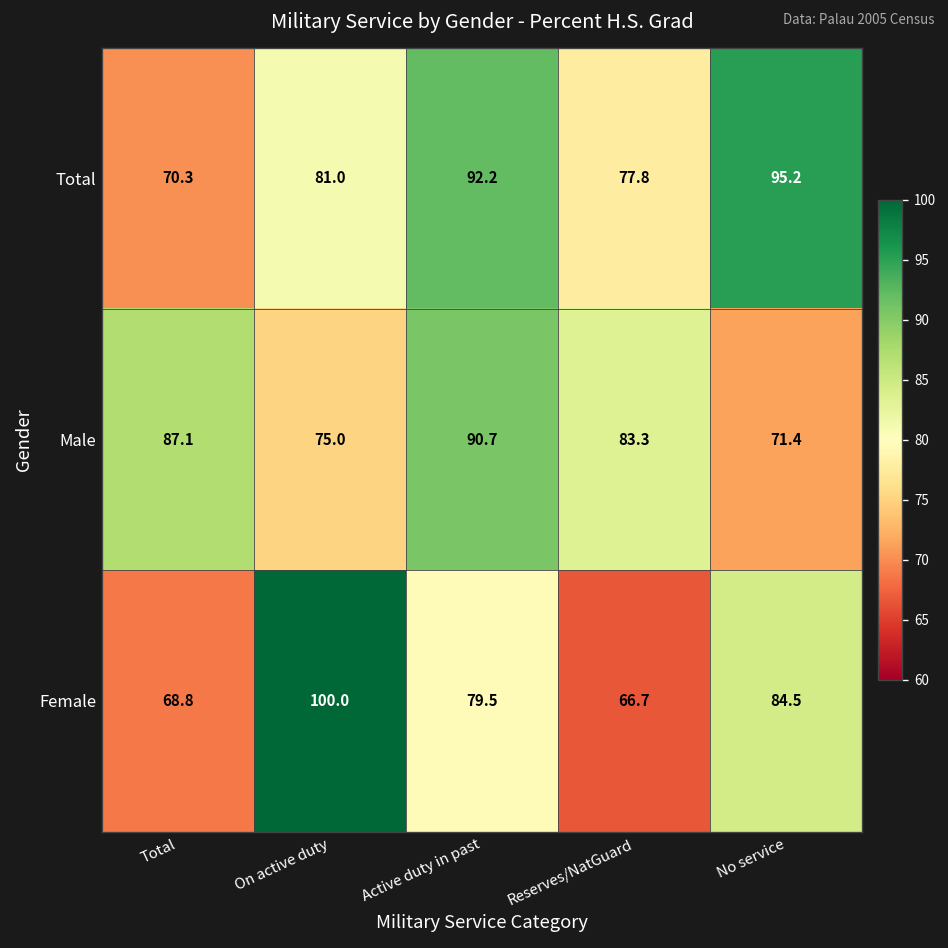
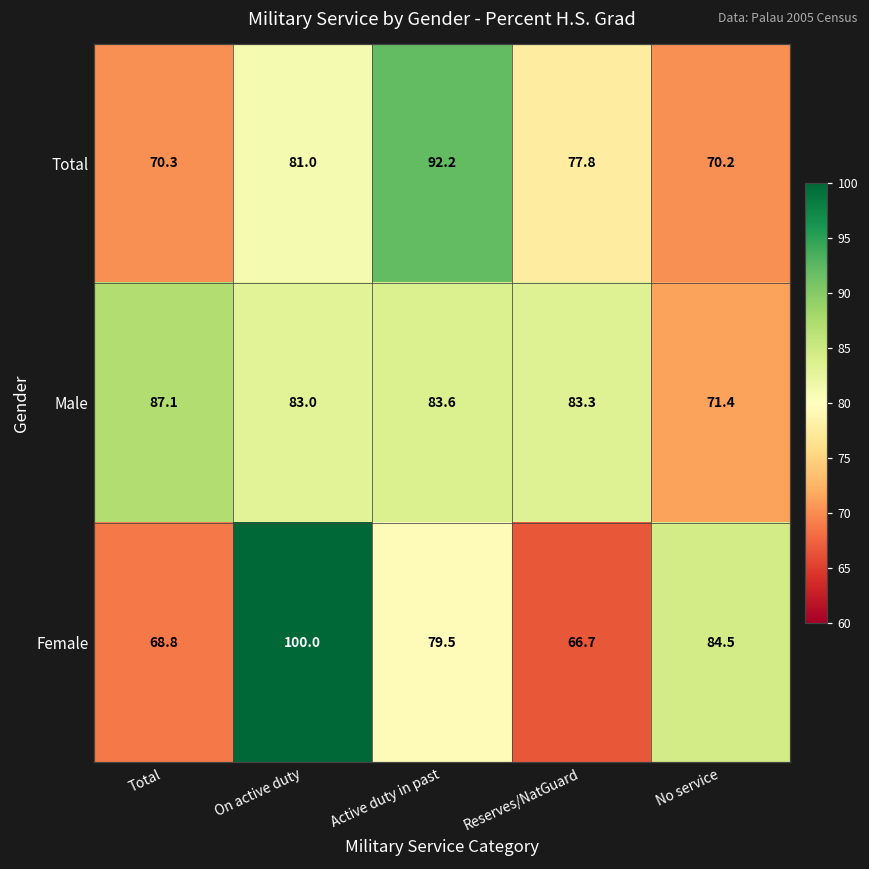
  {
    "Total": {
      "Total": 70.3,
      "On active duty": 81.0,
      "Active duty in past": 92.2,
      "Reserves/NatGuard": 77.8,
-     "No service": 95.2
+     "No service": 70.2
    },
    "Male": {
      "Total": 87.1,
-     "On active duty": 75.0,
-     "Active duty in past": 90.7,
+     "On active duty": 83.0,
+     "Active duty in past": 83.6,
      "Reserves/NatGuard": 83.3,
      "No service": 71.4
    },
    "Female": {
      "Total": 68.8,
      "On active duty": 100.0,
      "Active duty in past": 79.5,
      "Reserves/NatGuard": 66.7,
      "No service": 84.5
    }
  }
